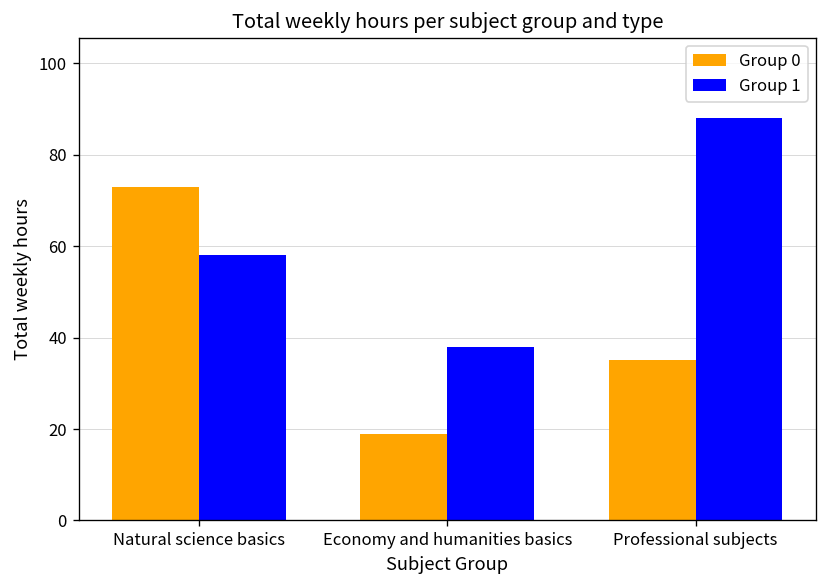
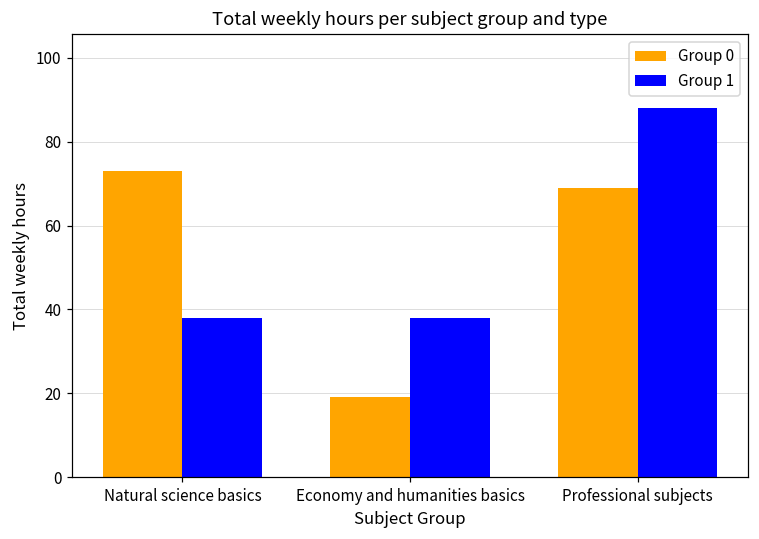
  {
    "Group 0": {
      "Natural science basics": 73,
      "Economy and humanities basics": 19,
-     "Professional subjects": 35
+     "Professional subjects": 69
    },
    "Group 1": {
-     "Natural science basics": 58,
+     "Natural science basics": 38,
      "Economy and humanities basics": 38,
      "Professional subjects": 88
    }
  }
